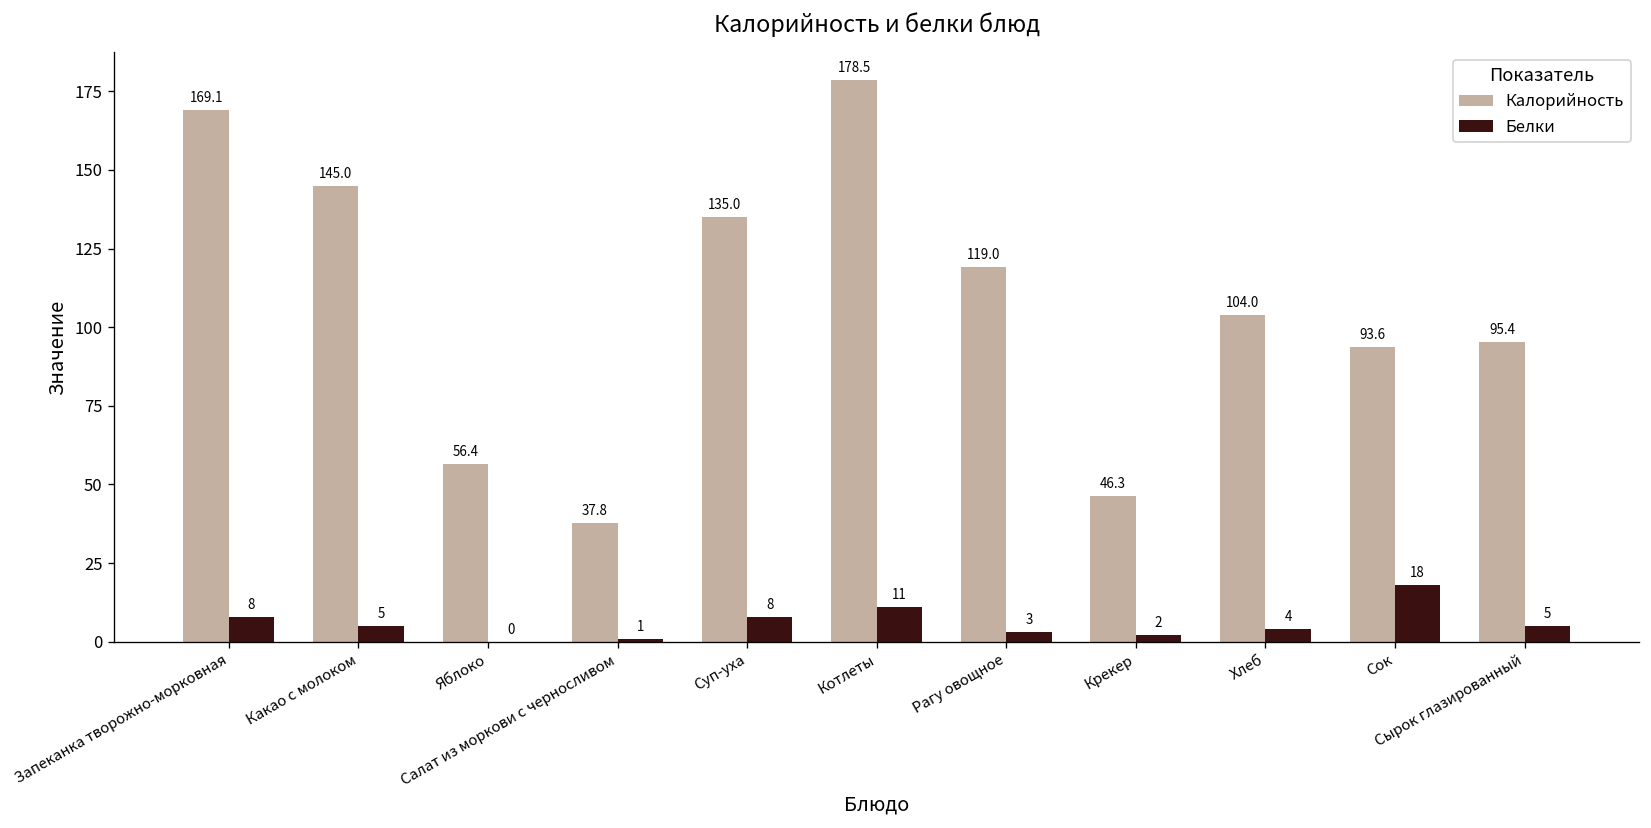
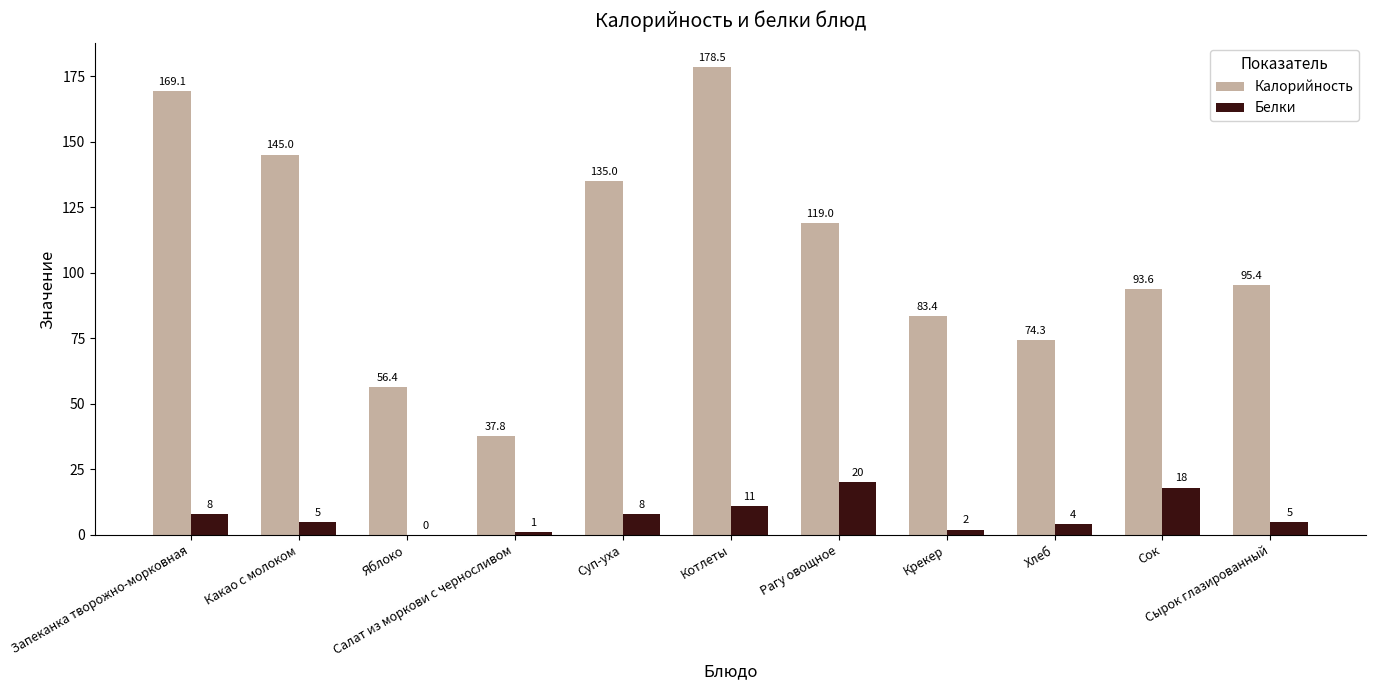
  {
    "Калорийность": {
      "Запеканка творожно-морковная": 169.1,
      "Какао с молоком": 145.0,
      "Яблоко": 56.4,
      "Салат из моркови с черносливом": 37.8,
      "Суп-уха": 135.0,
      "Котлеты": 178.5,
      "Рагу овощное": 119.0,
-     "Крекер": 46.3,
-     "Хлеб": 104.0,
+     "Крекер": 83.4,
+     "Хлеб": 74.3,
      "Сок": 93.6,
      "Сырок глазированный": 95.4
    },
    "Белки": {
      "Запеканка творожно-морковная": 8,
      "Какао с молоком": 5,
      "Яблоко": 0,
      "Салат из моркови с черносливом": 1,
      "Суп-уха": 8,
      "Котлеты": 11,
-     "Рагу овощное": 3,
+     "Рагу овощное": 20,
      "Крекер": 2,
      "Хлеб": 4,
      "Сок": 18,
      "Сырок глазированный": 5
    }
  }
